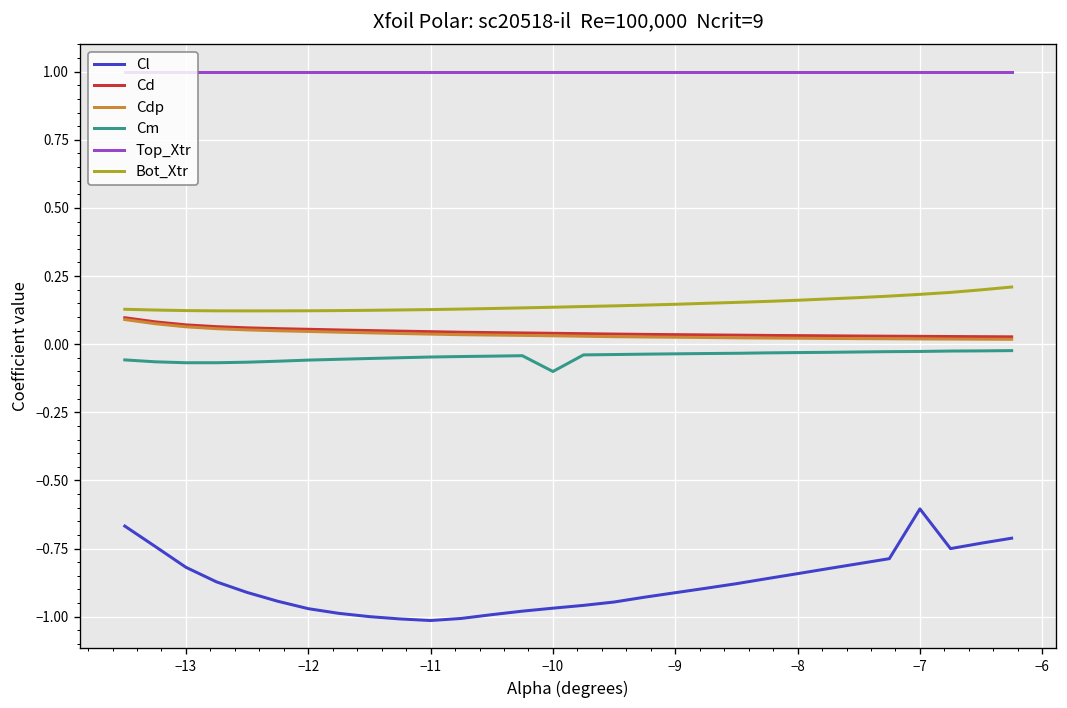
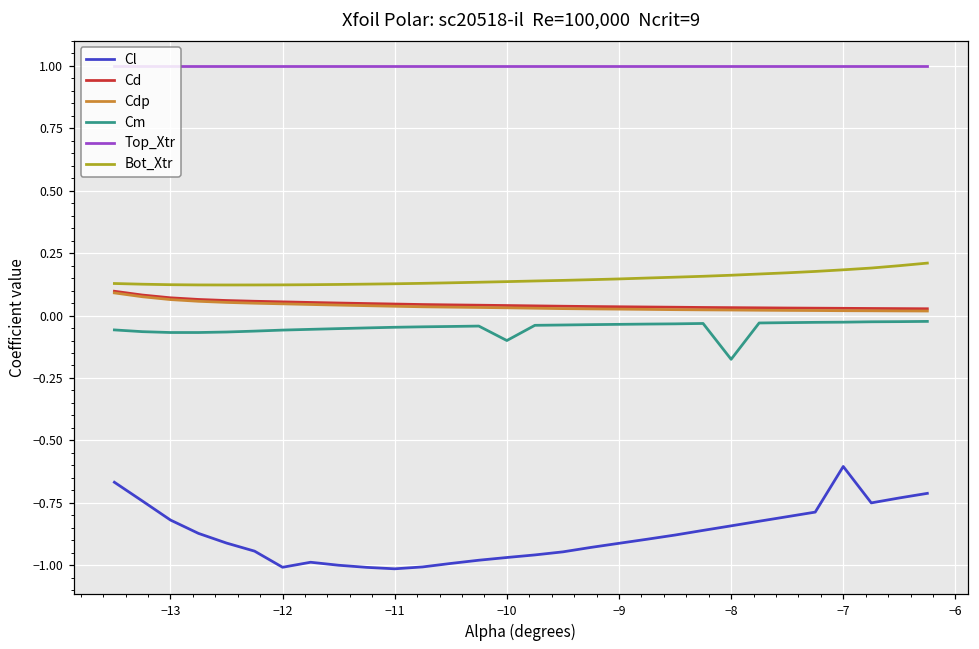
  {
    "Cl": {
      "−13": -0.82,
-     "−12": -0.97,
+     "−12": -1.01,
      "−11": -1.01,
      "−10": -0.97,
      "−9": -0.91,
      "−8": -0.84,
      "−7": -0.60
    },
    "Cm": {
      "−13": -0.07,
      "−12": -0.06,
      "−11": -0.05,
      "−10": -0.10,
      "−9": -0.04,
-     "−8": -0.03,
+     "−8": -0.18,
      "−7": -0.03
    },
    "Top_Xtr": {
      "−12": 1.00,
      "−11": 1.00,
      "−10": 1.00,
      "−9": 1.00,
      "−8": 1.00,
      "−7": 1.00
    }
  }
